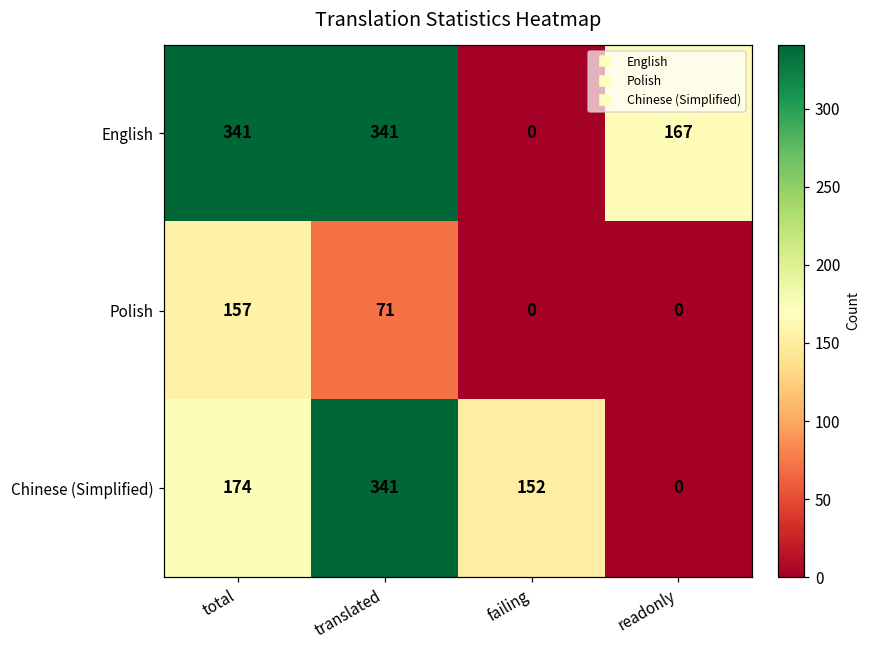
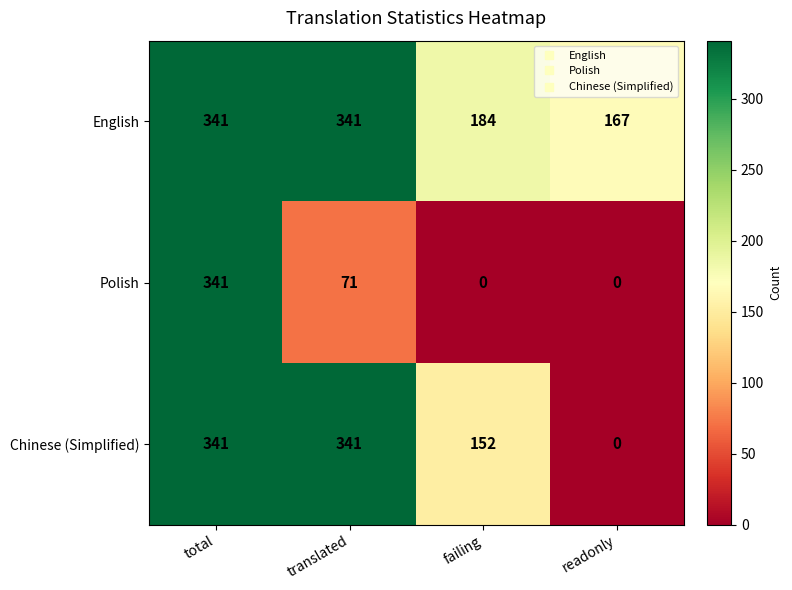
  {
    "English": {
      "total": 341,
      "translated": 341,
-     "failing": 0,
+     "failing": 184,
      "readonly": 167
    },
    "Polish": {
-     "total": 157,
+     "total": 341,
      "translated": 71,
      "failing": 0,
      "readonly": 0
    },
    "Chinese (Simplified)": {
-     "total": 174,
+     "total": 341,
      "translated": 341,
      "failing": 152,
      "readonly": 0
    }
  }
